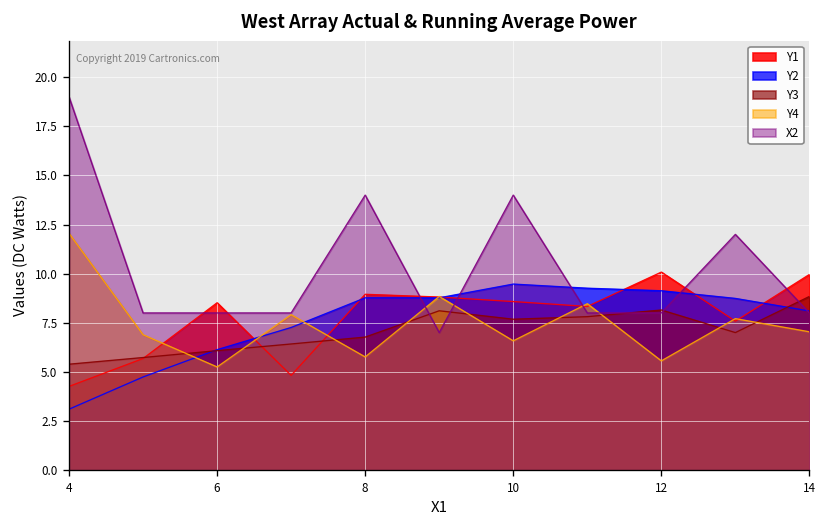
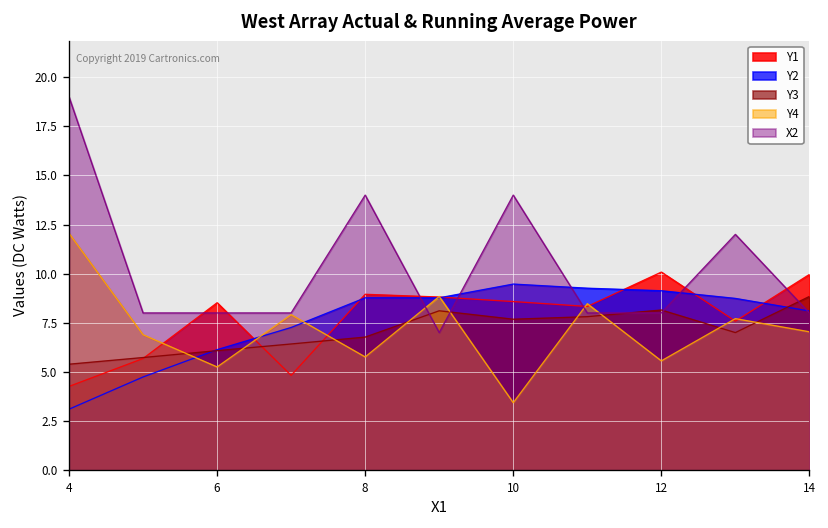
  {
    "Y1": {
      "4": 4.3,
      "6": 8.5,
      "8": 9.0,
      "10": 8.6,
      "12": 10.1,
      "14": 10.0
    },
    "Y2": {
      "4": 3.1,
      "8": 8.8,
      "10": 9.5,
      "12": 9.1
    },
    "Y3": {
      "4": 5.4,
      "8": 6.8,
      "10": 7.7,
      "14": 8.8
    },
    "Y4": {
      "4": 12.1,
      "6": 5.3,
      "8": 5.8,
-     "10": 6.6,
+     "10": 3.4,
      "12": 5.6,
      "14": 7.0
    },
    "X2": {
      "4": 19.0,
      "6": 8.0,
      "8": 14.0,
      "10": 14.0
    }
  }
